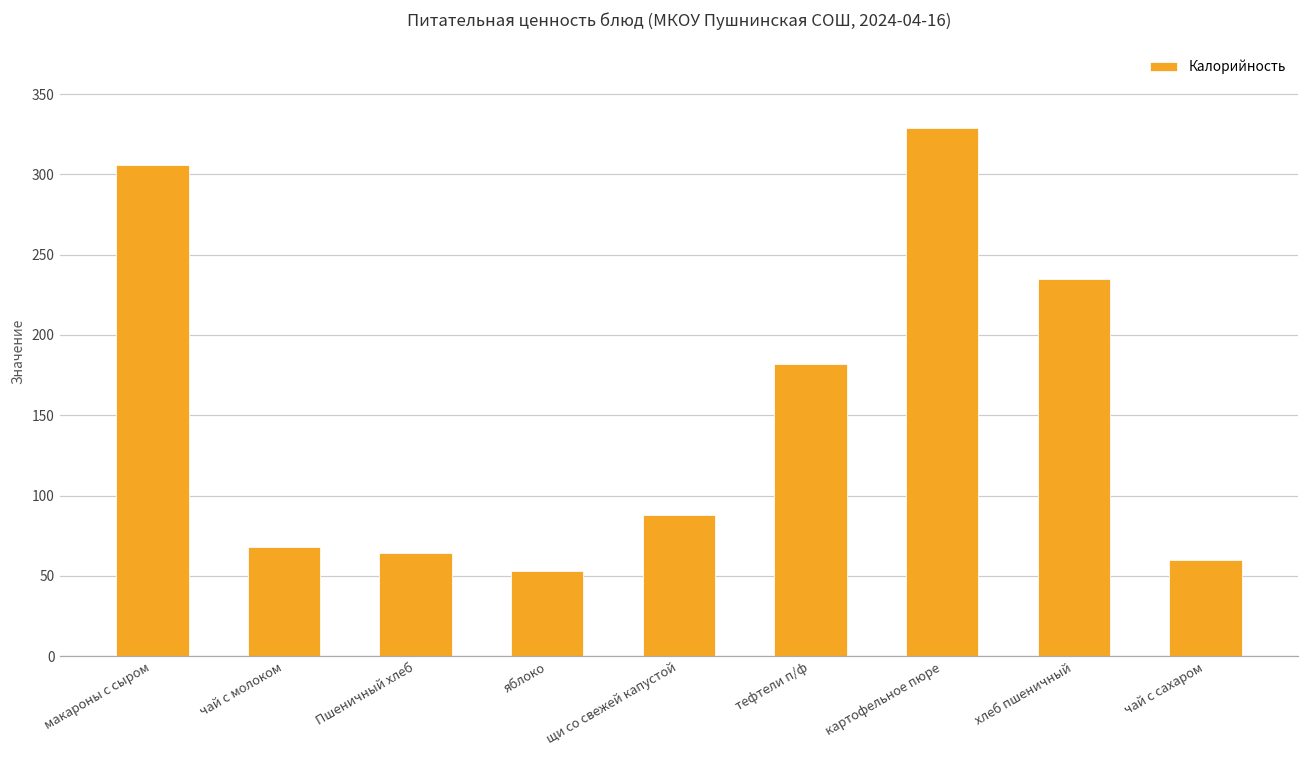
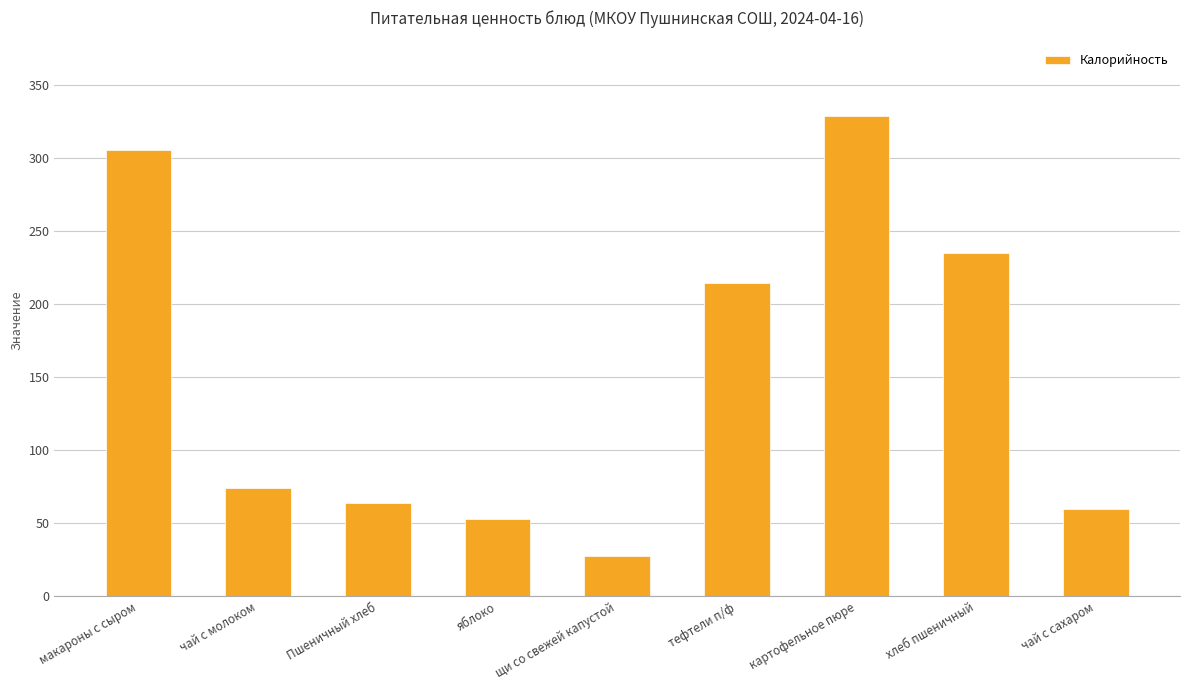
  {
    "макароны с сыром": 306,
-   "чай с молоком": 68,
+   "чай с молоком": 74,
    "Пшеничный хлеб": 64,
    "яблоко": 53,
-   "щи со свежей капустой": 88,
-   "тефтели п/ф": 182,
+   "щи со свежей капустой": 28,
+   "тефтели п/ф": 215,
    "картофельное пюре": 329,
    "хлеб пшеничный": 235,
    "чай с сахаром": 60
  }
